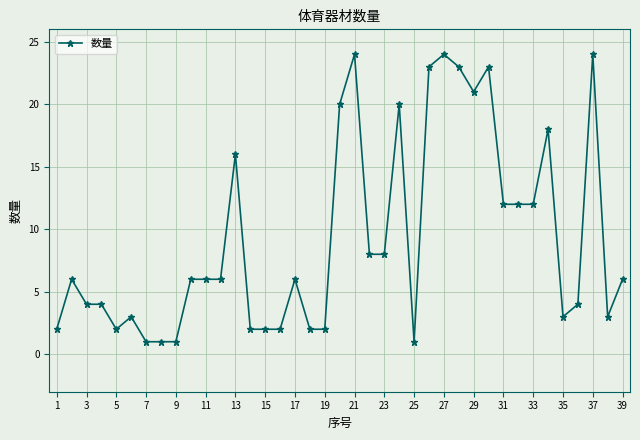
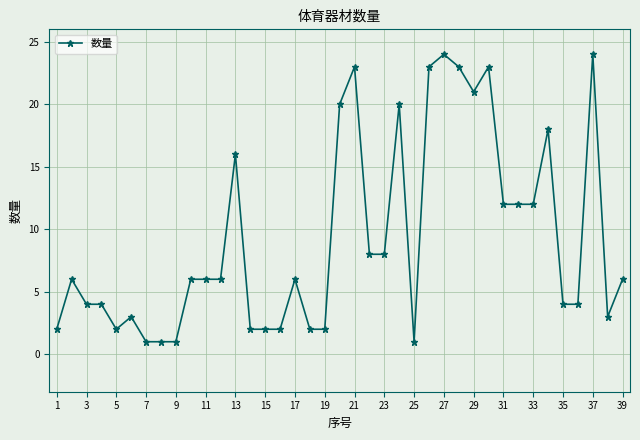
  {
    "1": 2,
    "3": 4,
    "5": 2,
    "7": 1,
    "9": 1,
    "11": 6,
    "13": 16,
    "15": 2,
    "17": 6,
    "19": 2,
-   "21": 24,
+   "21": 23,
    "23": 8,
    "25": 1,
    "27": 24,
    "29": 21,
    "31": 12,
    "33": 12,
-   "35": 3,
+   "35": 4,
    "37": 24,
    "39": 6
  }
